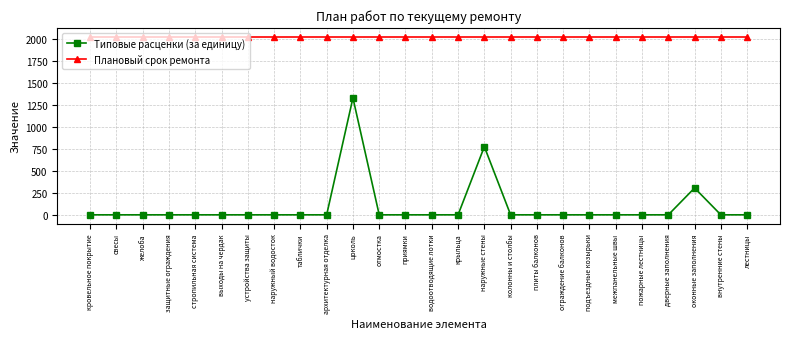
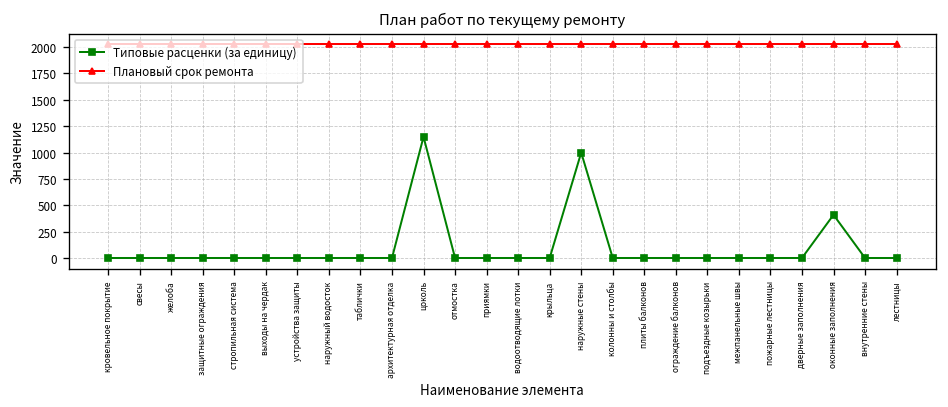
  {
    "Типовые расценки (за единицу)": {
      "кровельное покрытие": 0,
      "свесы": 0,
      "желоба": 0,
      "защитные ограждения": 0,
      "стропильная система": 0,
      "выходы на чердак": 0,
      "устройства защиты": 0,
      "наружный водосток": 0,
      "таблички": 0,
      "архитектурная отделка": 0,
-     "цоколь": 1300,
+     "цоколь": 1100,
      "отмостка": 0,
      "приямки": 0,
      "водоотводящие лотки": 0,
      "крыльца": 0,
-     "наружные стены": 800,
+     "наружные стены": 1000,
      "колонны и столбы": 0,
      "плиты балконов": 0,
      "ограждение балконов": 0,
      "подъездные козырьки": 0,
      "межпанельные швы": 0,
      "пожарные лестницы": 0,
      "дверные заполнения": 0,
-     "оконные заполнения": 300,
+     "оконные заполнения": 400,
      "внутренние стены": 0,
      "лестницы": 0
    },
    "Плановый срок ремонта": {
      "наружный водосток": 2000,
      "таблички": 2000,
      "архитектурная отделка": 2000,
      "цоколь": 2000,
      "отмостка": 2000,
      "приямки": 2000,
      "водоотводящие лотки": 2000,
      "крыльца": 2000,
      "наружные стены": 2000,
      "колонны и столбы": 2000,
      "плиты балконов": 2000,
      "ограждение балконов": 2000,
      "подъездные козырьки": 2000,
      "межпанельные швы": 2000,
      "пожарные лестницы": 2000,
      "дверные заполнения": 2000,
      "оконные заполнения": 2000,
      "внутренние стены": 2000,
      "лестницы": 2000
    }
  }
